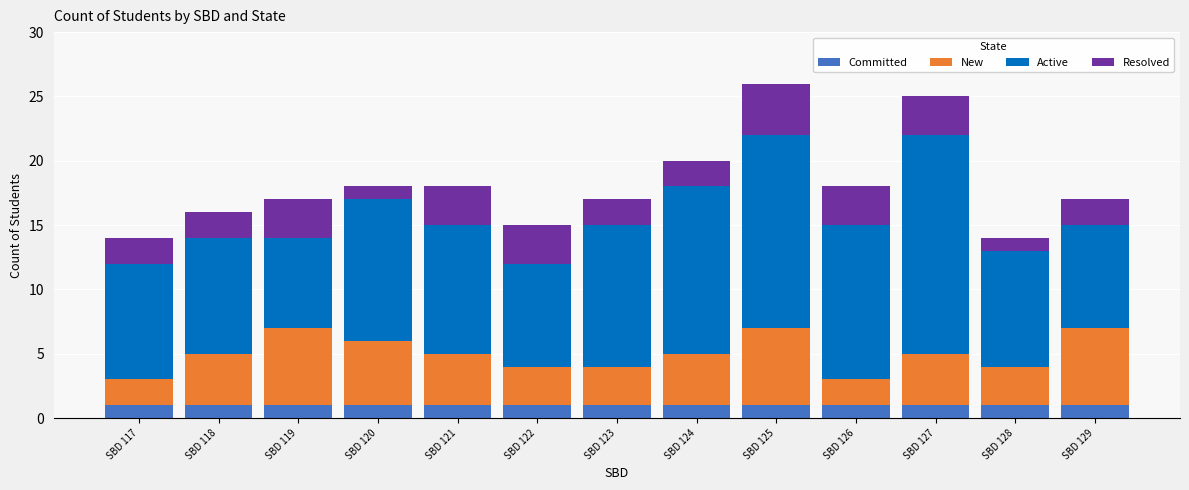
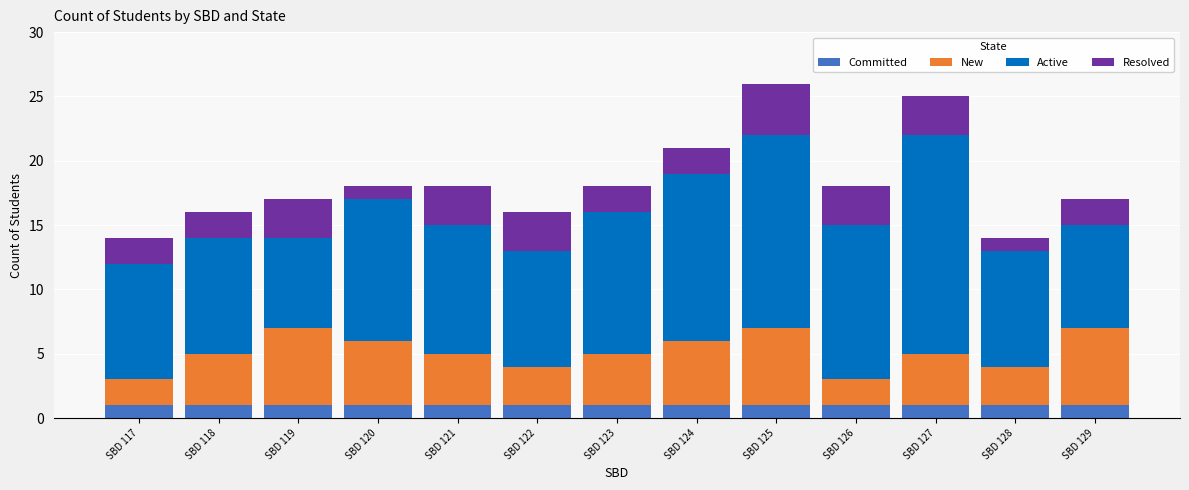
  {
    "Committed": {
      "SBD 117": 1,
      "SBD 118": 1,
      "SBD 119": 1,
      "SBD 120": 1,
      "SBD 121": 1,
      "SBD 122": 1,
      "SBD 123": 1,
      "SBD 124": 1,
      "SBD 125": 1,
      "SBD 126": 1,
      "SBD 127": 1,
      "SBD 128": 1,
      "SBD 129": 1
    },
    "New": {
-     "SBD 123": 3,
-     "SBD 124": 4
+     "SBD 123": 4,
+     "SBD 124": 5
    },
    "Active": {
      "SBD 117": 9,
      "SBD 118": 9,
      "SBD 119": 7,
      "SBD 120": 11,
      "SBD 121": 10,
-     "SBD 122": 8,
+     "SBD 122": 9,
      "SBD 123": 11,
      "SBD 124": 13,
      "SBD 125": 15,
      "SBD 126": 12,
      "SBD 127": 17,
      "SBD 128": 9,
      "SBD 129": 8
    },
    "Resolved": {
      "SBD 117": 2,
      "SBD 118": 2,
      "SBD 119": 3,
      "SBD 120": 1,
      "SBD 121": 3,
      "SBD 122": 3,
      "SBD 123": 2,
      "SBD 124": 2,
      "SBD 125": 4,
      "SBD 126": 3,
      "SBD 127": 3,
      "SBD 128": 1,
      "SBD 129": 2
    }
  }
